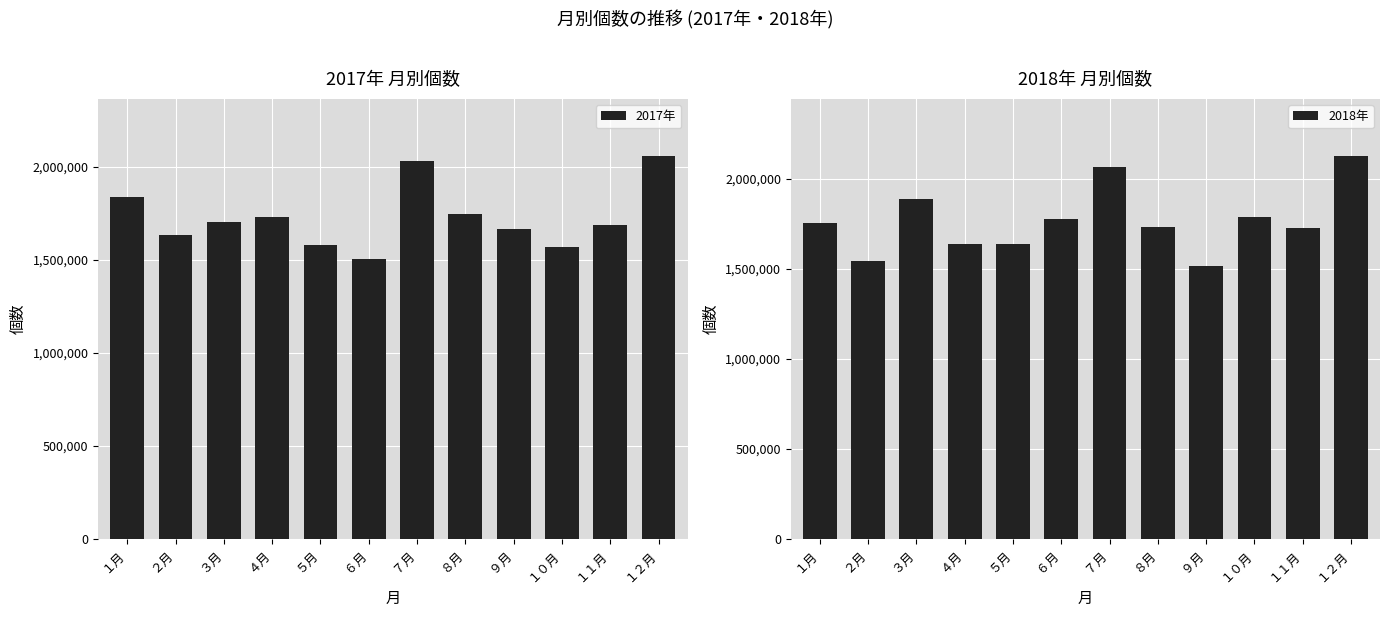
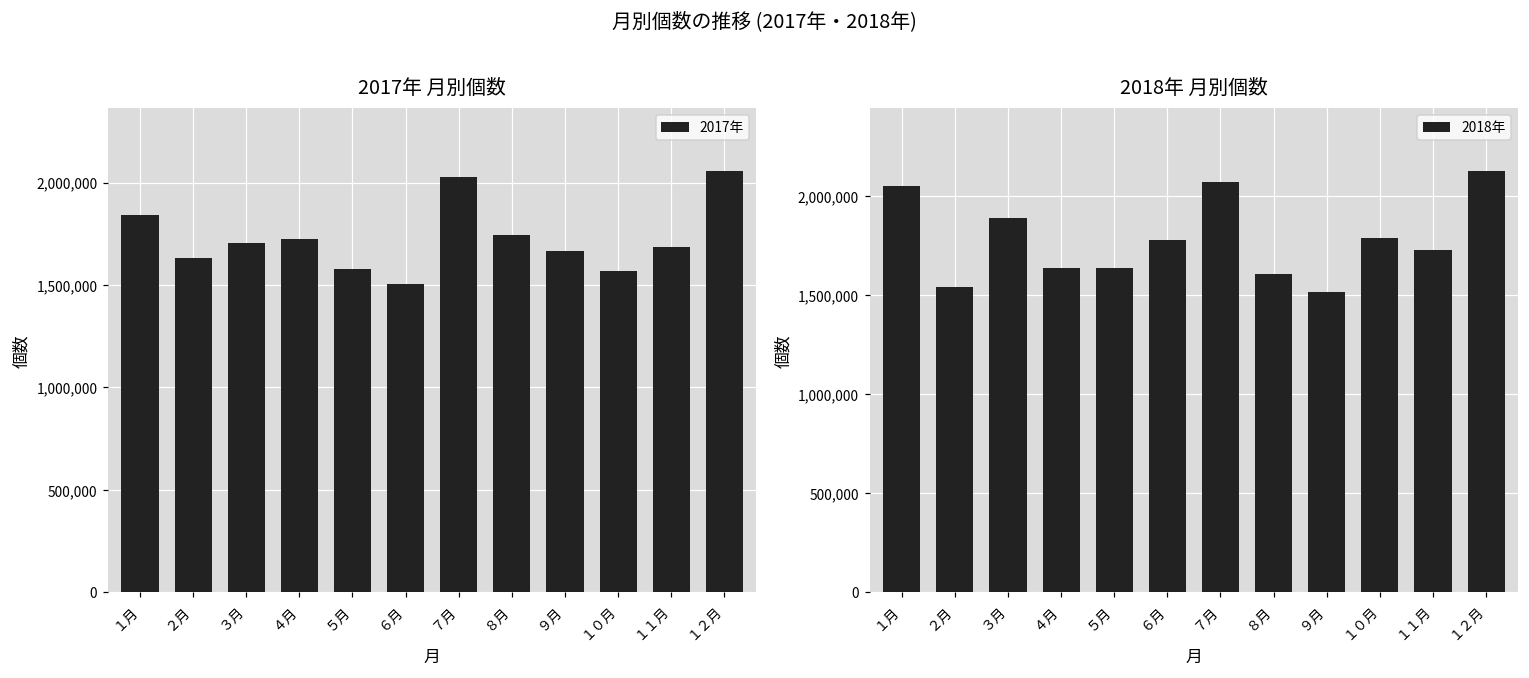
  {
    "2017年 月別個数": {
      "１月": "1,840,000",
      "２月": "1,630,000",
      "３月": "1,700,000",
      "４月": "1,730,000",
      "５月": "1,580,000",
      "６月": "1,500,000",
      "７月": "2,030,000",
      "８月": "1,750,000",
      "９月": "1,670,000",
      "１０月": "1,570,000",
      "１１月": "1,690,000",
      "１２月": "2,050,000"
    },
    "2018年 月別個数": {
-     "１月": "1,760,000",
+     "１月": "2,050,000",
      "２月": "1,540,000",
      "３月": "1,890,000",
      "４月": "1,640,000",
      "５月": "1,640,000",
      "６月": "1,780,000",
      "７月": "2,070,000",
-     "８月": "1,730,000",
+     "８月": "1,610,000",
      "９月": "1,510,000",
      "１０月": "1,790,000",
      "１１月": "1,730,000",
      "１２月": "2,130,000"
    }
  }
